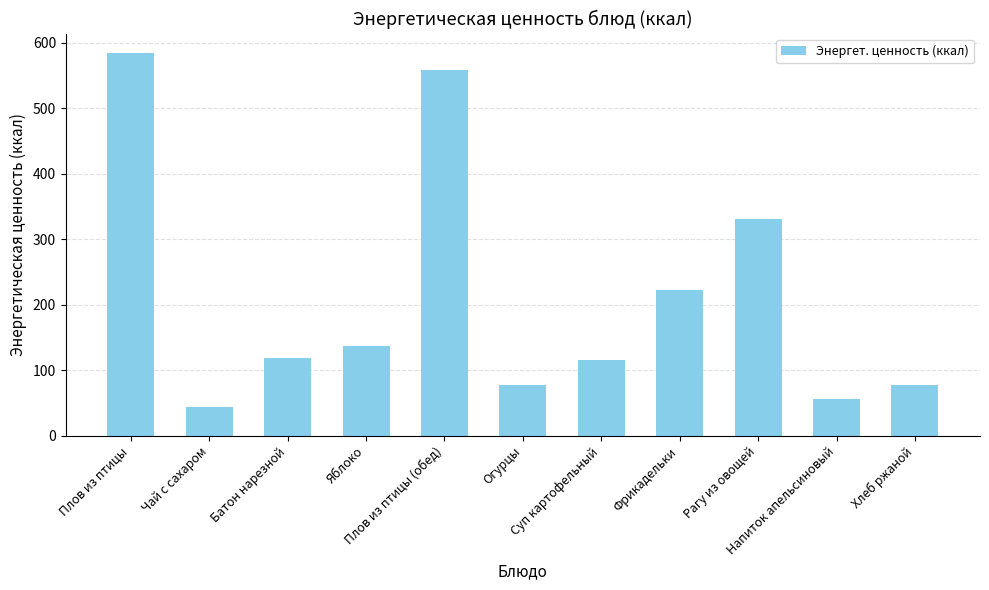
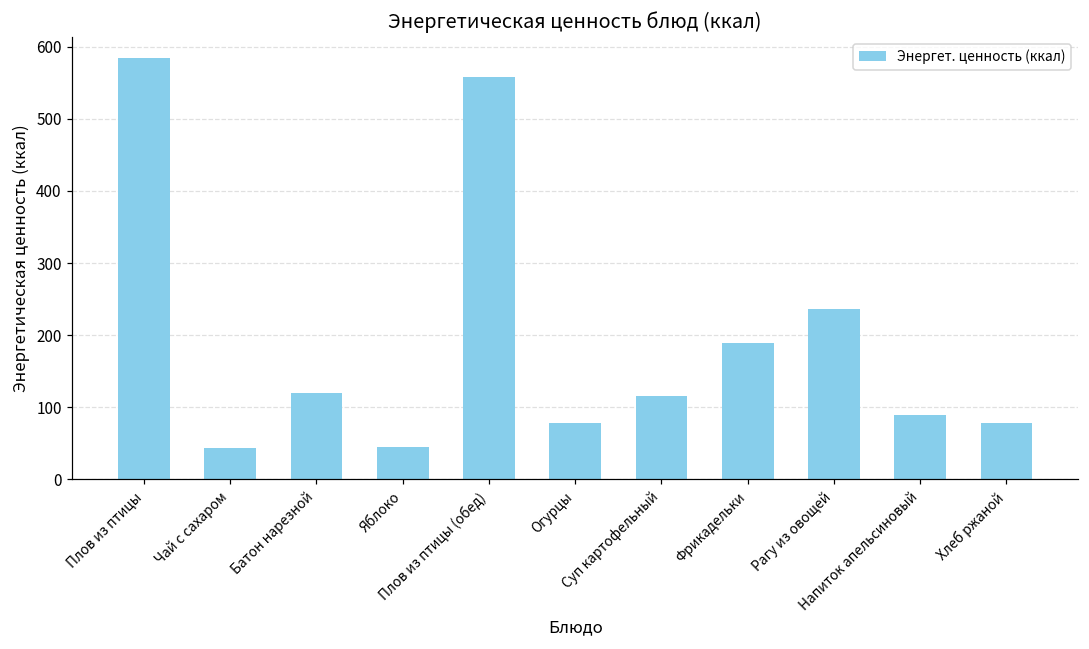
  {
    "Плов из птицы": 580,
    "Чай с сахаром": 40,
    "Батон нарезной": 120,
-   "Яблоко": 140,
+   "Яблоко": 40,
    "Плов из птицы (обед)": 560,
    "Огурцы": 80,
    "Суп картофельный": 120,
-   "Фрикадельки": 220,
-   "Рагу из овощей": 330,
-   "Напиток апельсиновый": 60,
+   "Фрикадельки": 190,
+   "Рагу из овощей": 240,
+   "Напиток апельсиновый": 90,
    "Хлеб ржаной": 80
  }
